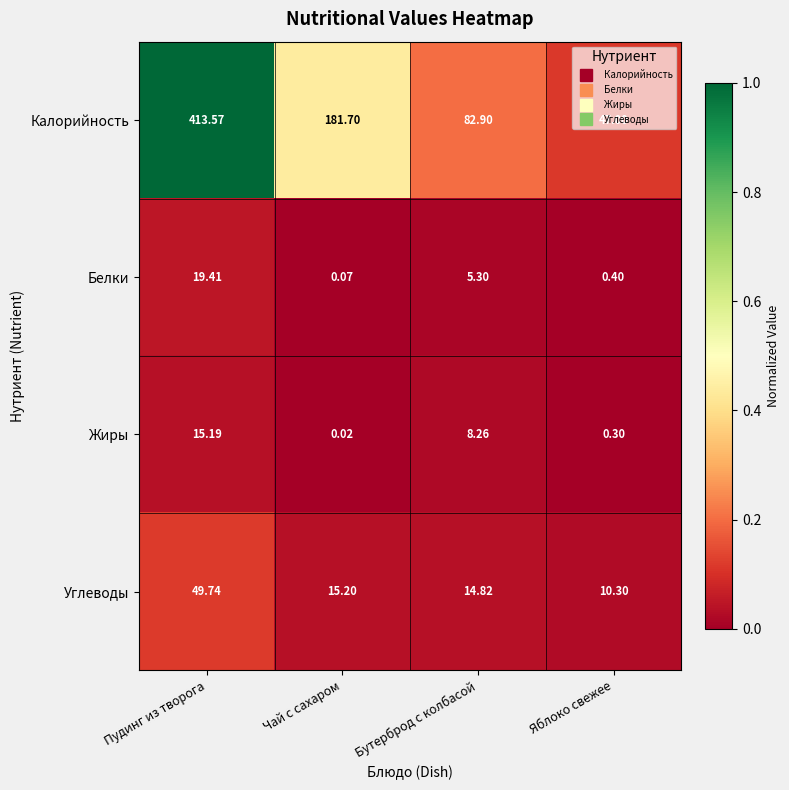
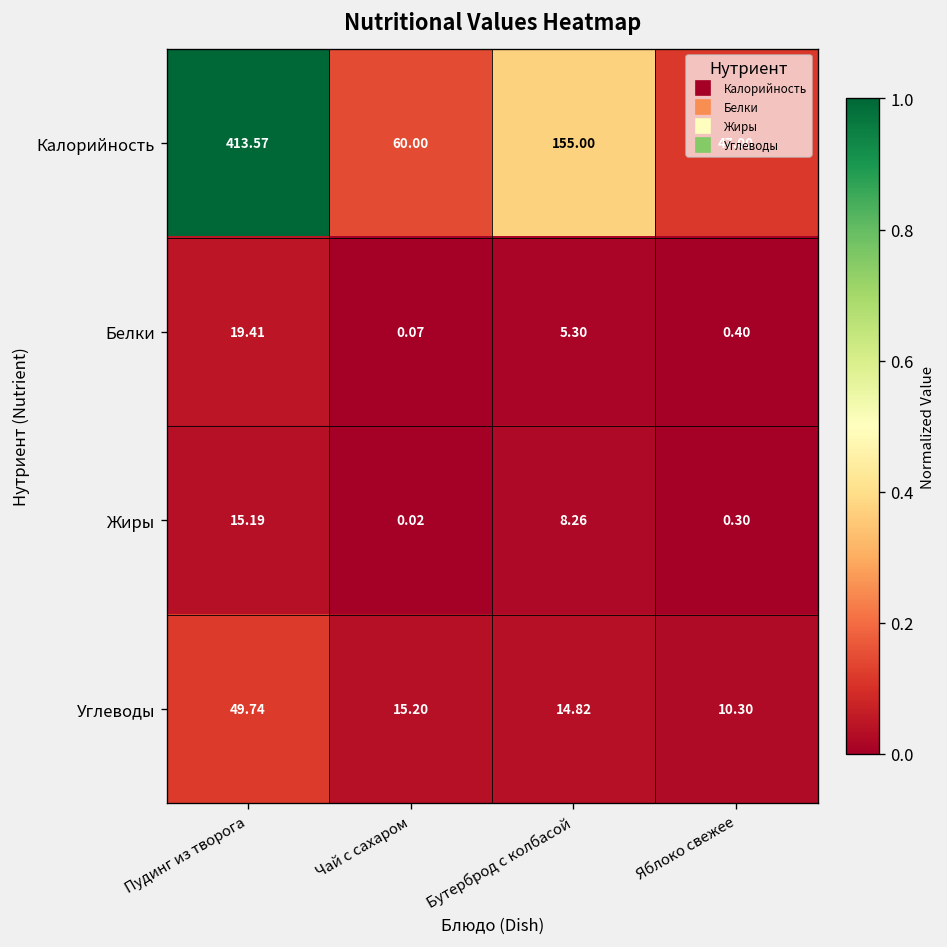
  {
    "Калорийность": {
      "Пудинг из творога": 413.57,
-     "Чай с сахаром": 181.70,
-     "Бутерброд с колбасой": 82.90
+     "Чай с сахаром": 60.00,
+     "Бутерброд с колбасой": 155.00
    },
    "Белки": {
      "Пудинг из творога": 19.41,
      "Чай с сахаром": 0.07,
      "Бутерброд с колбасой": 5.30,
      "Яблоко свежее": 0.40
    },
    "Жиры": {
      "Пудинг из творога": 15.19,
      "Чай с сахаром": 0.02,
      "Бутерброд с колбасой": 8.26,
      "Яблоко свежее": 0.30
    },
    "Углеводы": {
      "Пудинг из творога": 49.74,
      "Чай с сахаром": 15.20,
      "Бутерброд с колбасой": 14.82,
      "Яблоко свежее": 10.30
    }
  }
